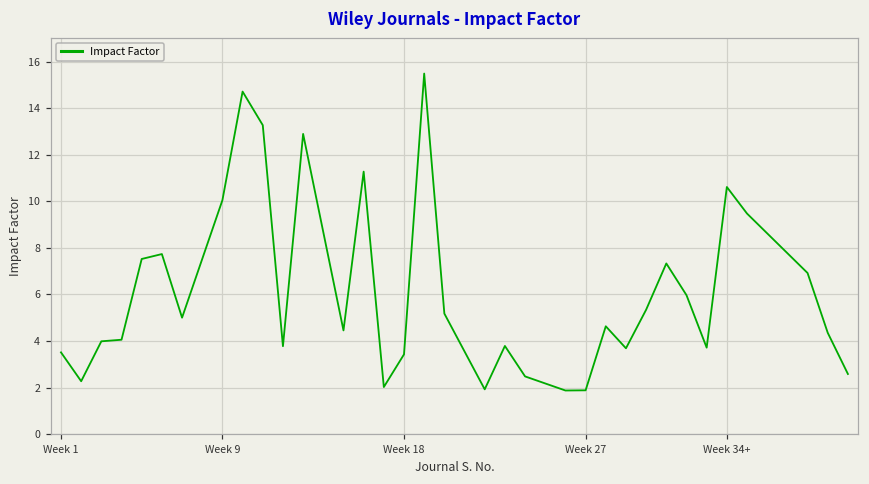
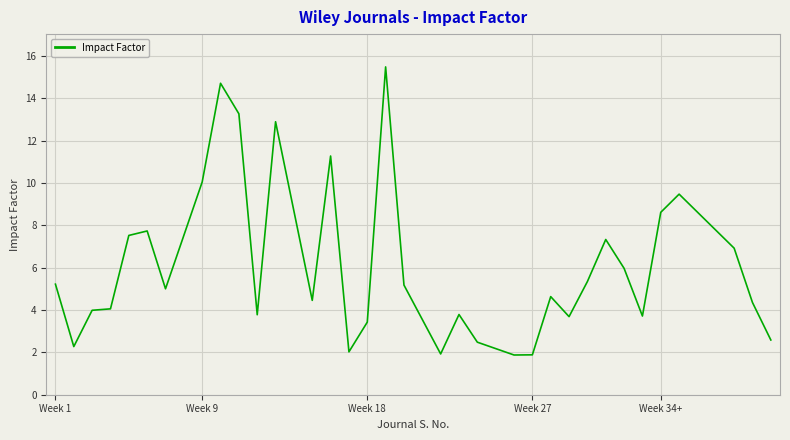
  {
-   "Week 1": 3.5,
+   "Week 1": 5.2,
    "Week 9": 10.0,
    "Week 18": 3.4,
    "Week 27": 1.9,
-   "Week 34+": 10.6
+   "Week 34+": 8.6
  }
